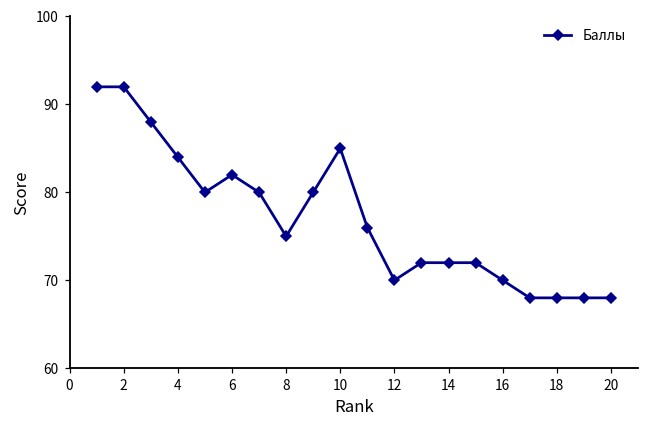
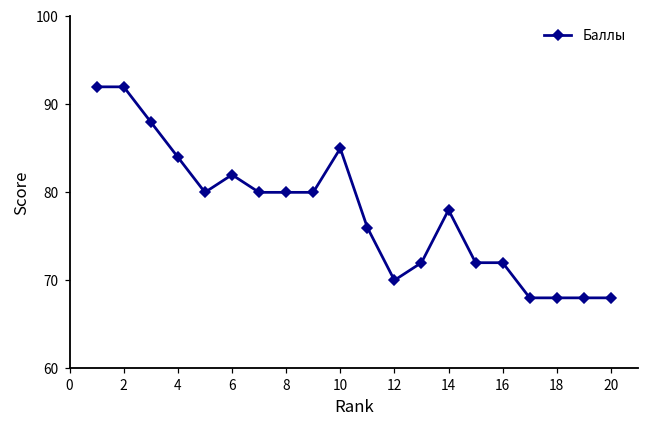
  {
    "2": 92,
    "4": 84,
    "6": 82,
-   "8": 75,
+   "8": 80,
    "10": 85,
    "12": 70,
-   "14": 72,
-   "16": 70,
+   "14": 78,
+   "16": 72,
    "18": 68,
    "20": 68
  }
